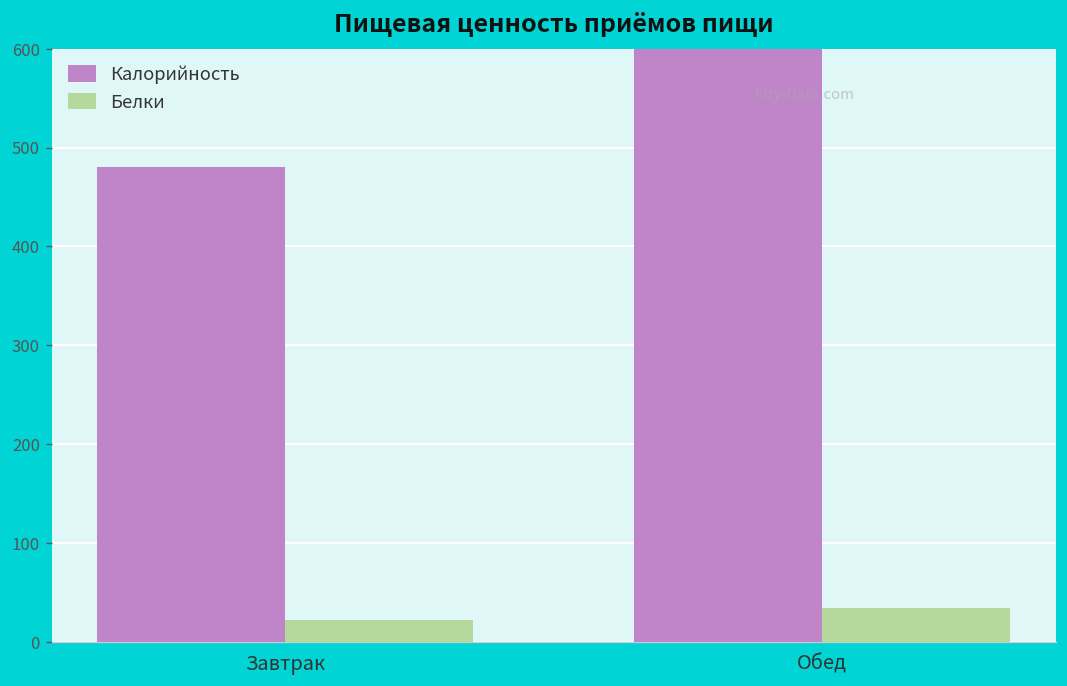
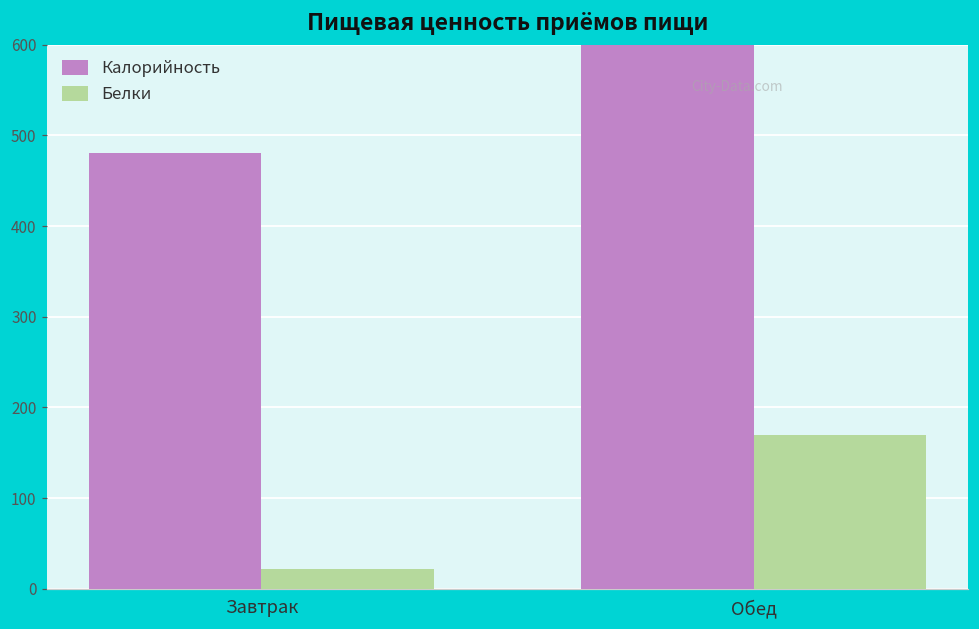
  {
    "Калорийность": {
      "Завтрак": 480
    },
    "Белки": {
      "Завтрак": 20,
-     "Обед": 30
+     "Обед": 170
    }
  }
